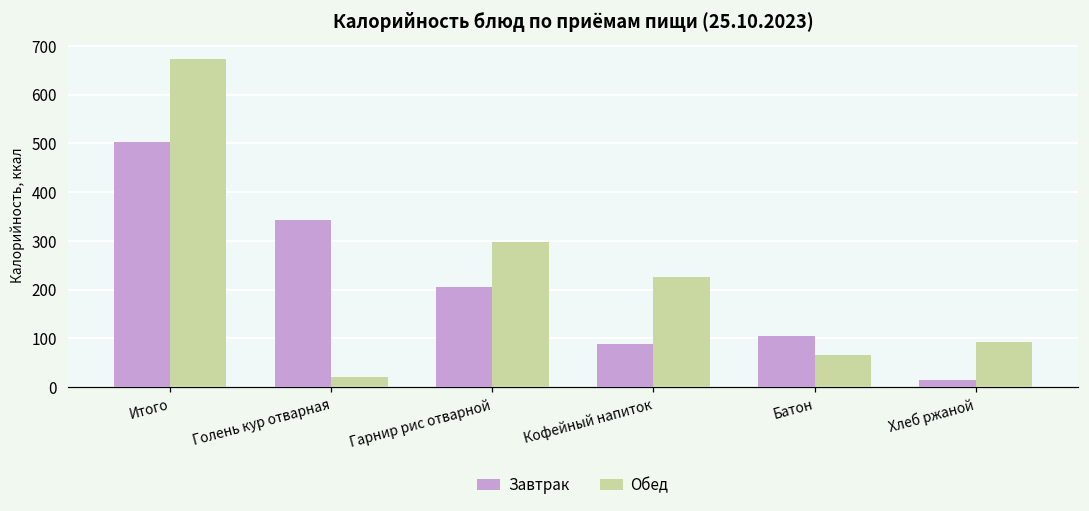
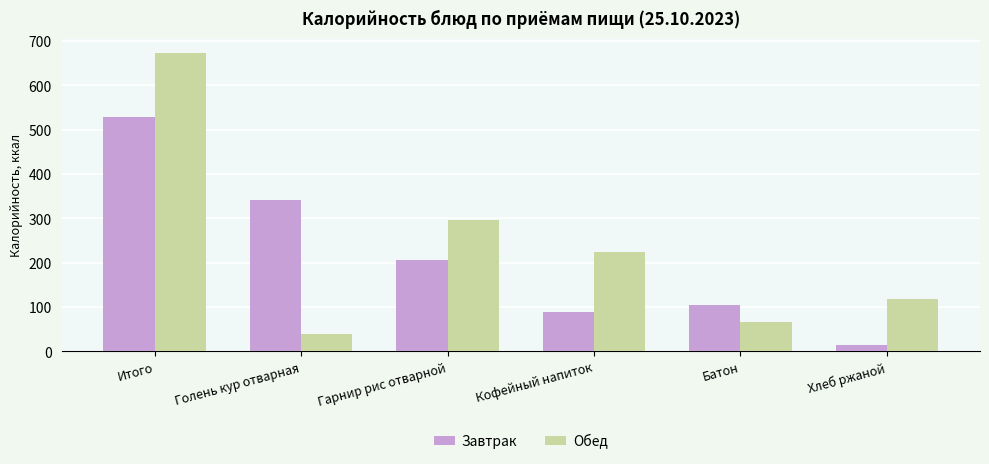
  {
    "Завтрак": {
-     "Итого": 500,
+     "Итого": 530,
      "Голень кур отварная": 340,
      "Гарнир рис отварной": 210,
      "Кофейный напиток": 90,
      "Батон": 100,
      "Хлеб ржаной": 20
    },
    "Обед": {
      "Итого": 670,
-     "Голень кур отварная": 20,
+     "Голень кур отварная": 40,
      "Гарнир рис отварной": 300,
      "Кофейный напиток": 230,
      "Батон": 70,
-     "Хлеб ржаной": 90
+     "Хлеб ржаной": 120
    }
  }
